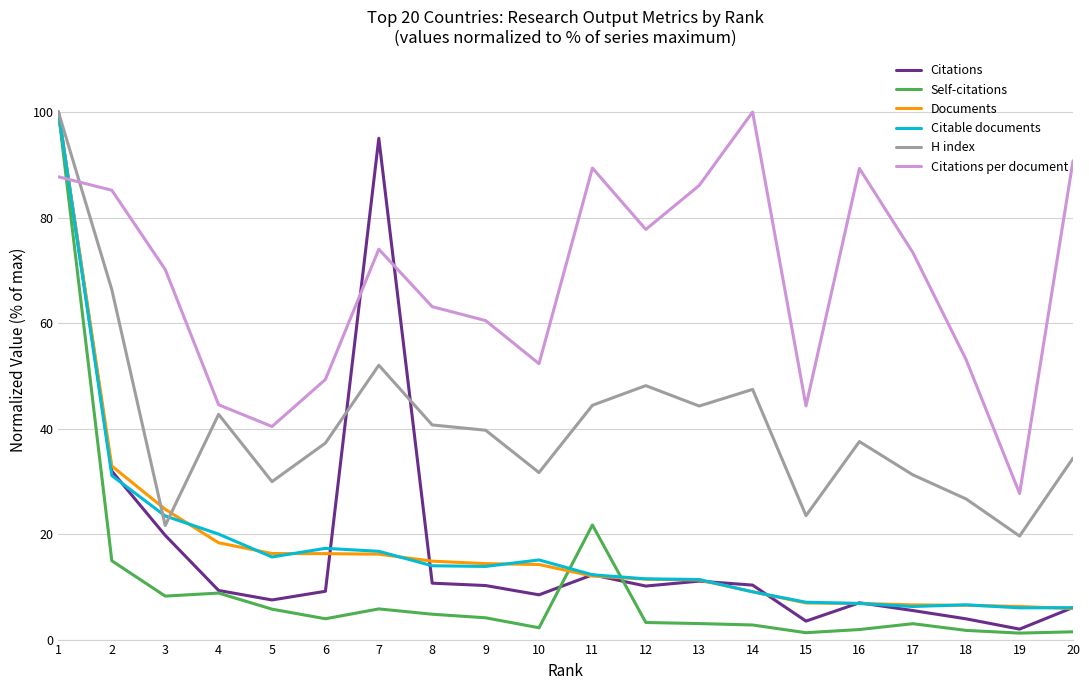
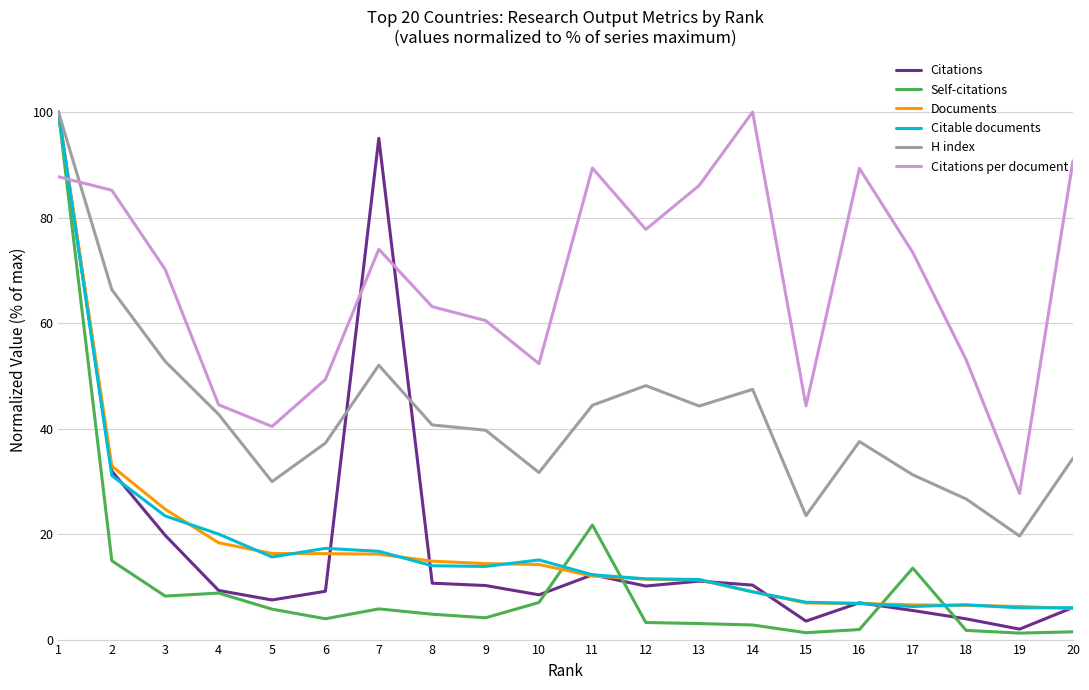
  {
    "Citations": {
      "2": 32,
      "3": 20,
      "4": 9,
      "5": 8,
      "6": 9,
      "7": 95,
      "8": 11,
      "9": 10,
      "10": 8,
      "12": 10,
      "14": 10,
      "15": 4,
      "17": 6,
      "18": 4,
      "19": 2
    },
    "Self-citations": {
      "2": 15,
      "3": 8,
      "4": 9,
      "5": 6,
      "6": 4,
      "7": 6,
      "8": 5,
      "9": 4,
-     "10": 2,
+     "10": 7,
      "11": 22,
      "12": 3,
      "13": 3,
      "14": 3,
      "15": 1,
      "16": 2,
-     "17": 3,
+     "17": 14,
      "18": 2,
      "19": 1,
      "20": 1
    },
    "Documents": {
      "2": 33,
      "3": 25,
      "4": 18,
      "5": 16,
      "6": 16,
      "7": 16,
      "8": 15,
      "9": 14,
      "10": 14
    },
    "Citable documents": {
      "2": 31,
      "3": 23,
      "4": 20,
      "5": 16,
      "6": 17,
      "7": 17,
      "8": 14,
      "9": 14,
      "10": 15
    },
    "H index": {
      "2": 66,
-     "3": 22,
+     "3": 53,
      "4": 43,
      "5": 30,
      "6": 37,
      "7": 52,
      "8": 41,
      "9": 40,
      "10": 32,
      "11": 44,
      "12": 48,
      "13": 44,
      "14": 47,
      "15": 23,
      "16": 38,
      "17": 31,
      "18": 27,
      "19": 20,
      "20": 34
    },
    "Citations per document": {
      "1": 88,
      "2": 85,
      "3": 70,
      "4": 45,
      "5": 40,
      "6": 49,
      "7": 74,
      "8": 63,
      "9": 60,
      "10": 52,
      "11": 89,
      "12": 78,
      "13": 86,
      "14": 100,
      "15": 44,
      "16": 89,
      "17": 73,
      "18": 53,
      "19": 28,
      "20": 91
    }
  }
